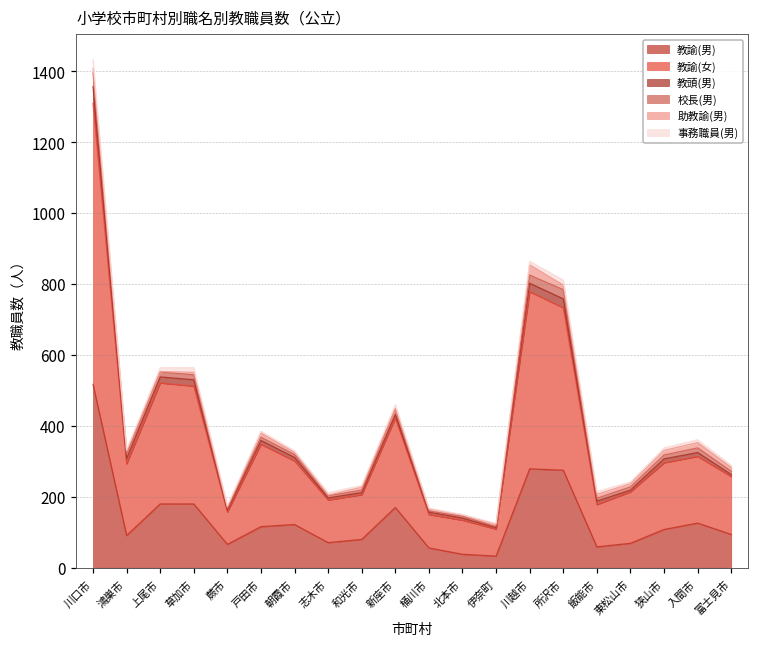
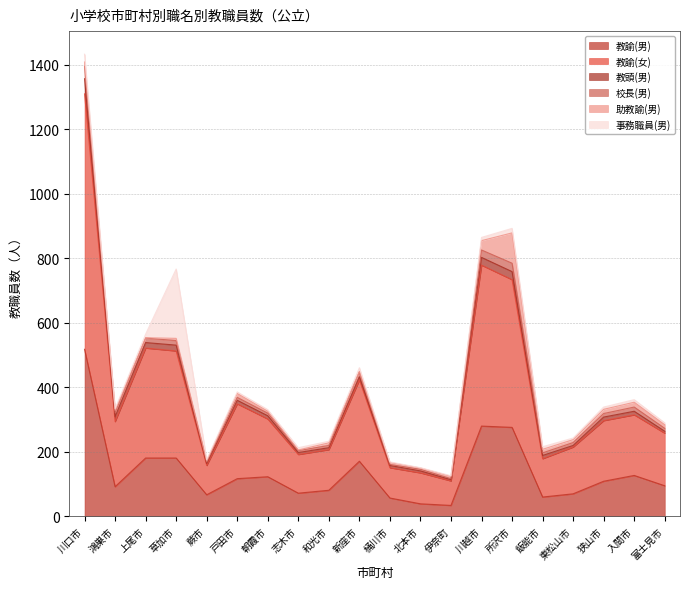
  {
    "助教諭(男)": {
      "川口市": 10,
      "川越市": 30,
-     "所沢市": 10,
+     "所沢市": 90,
      "飯能市": 10,
      "入間市": 20
    },
    "事務職員(男)": {
      "川口市": 20,
      "上尾市": 10,
-     "草加市": 10,
+     "草加市": 220,
      "新座市": 10,
      "川越市": 10,
      "所沢市": 10,
      "飯能市": 10,
      "入間市": 10
    }
  }
